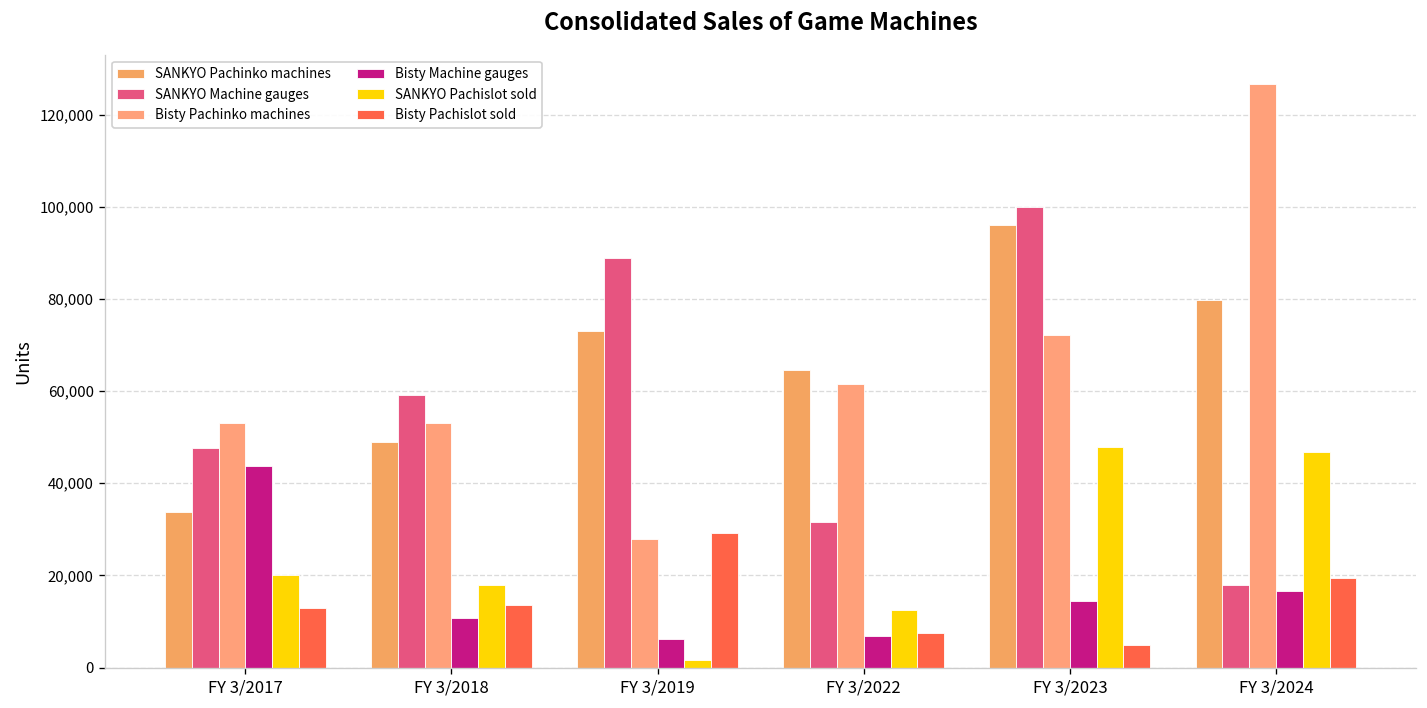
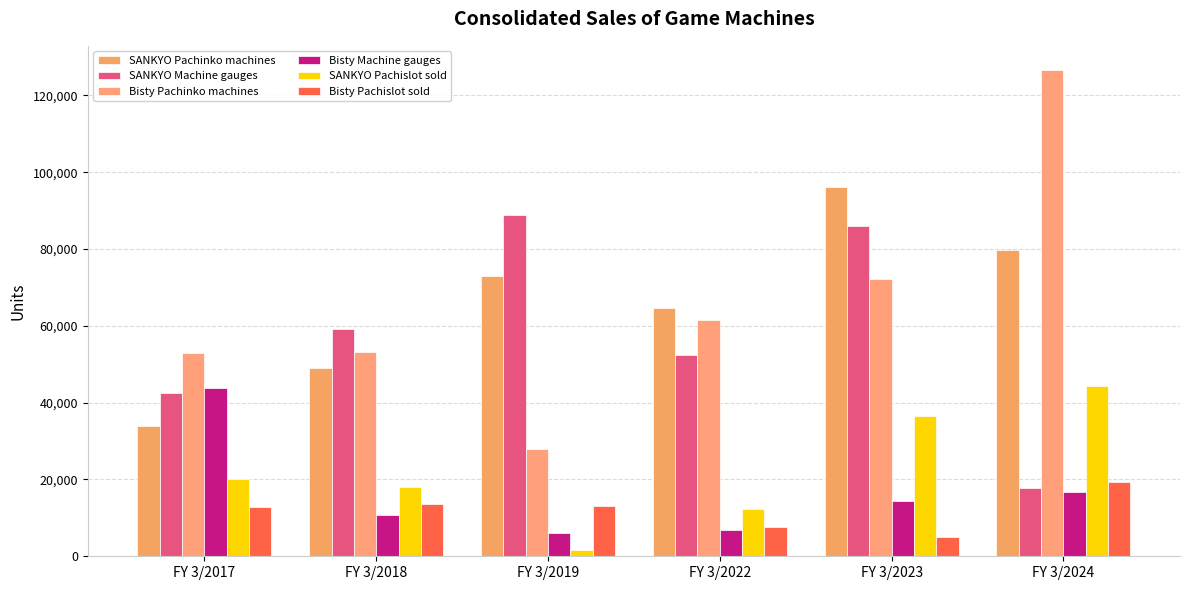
  {
    "SANKYO Machine gauges": {
-     "FY 3/2017": "48,000",
+     "FY 3/2017": "42,000",
      "FY 3/2018": "59,000",
      "FY 3/2019": "89,000",
-     "FY 3/2022": "32,000",
-     "FY 3/2023": "100,000",
+     "FY 3/2022": "53,000",
+     "FY 3/2023": "86,000",
      "FY 3/2024": "18,000"
    },
    "Bisty Machine gauges": {
      "FY 3/2017": "44,000",
      "FY 3/2018": "11,000",
      "FY 3/2019": "6,000",
      "FY 3/2022": "7,000",
      "FY 3/2023": "14,000",
      "FY 3/2024": "17,000"
    },
    "SANKYO Pachislot sold": {
      "FY 3/2017": "20,000",
      "FY 3/2018": "18,000",
      "FY 3/2019": "2,000",
      "FY 3/2022": "12,000",
-     "FY 3/2023": "48,000",
-     "FY 3/2024": "47,000"
+     "FY 3/2023": "37,000",
+     "FY 3/2024": "44,000"
    },
    "Bisty Pachislot sold": {
      "FY 3/2017": "13,000",
      "FY 3/2018": "14,000",
-     "FY 3/2019": "29,000",
+     "FY 3/2019": "13,000",
      "FY 3/2022": "8,000",
      "FY 3/2023": "5,000",
      "FY 3/2024": "19,000"
    }
  }
